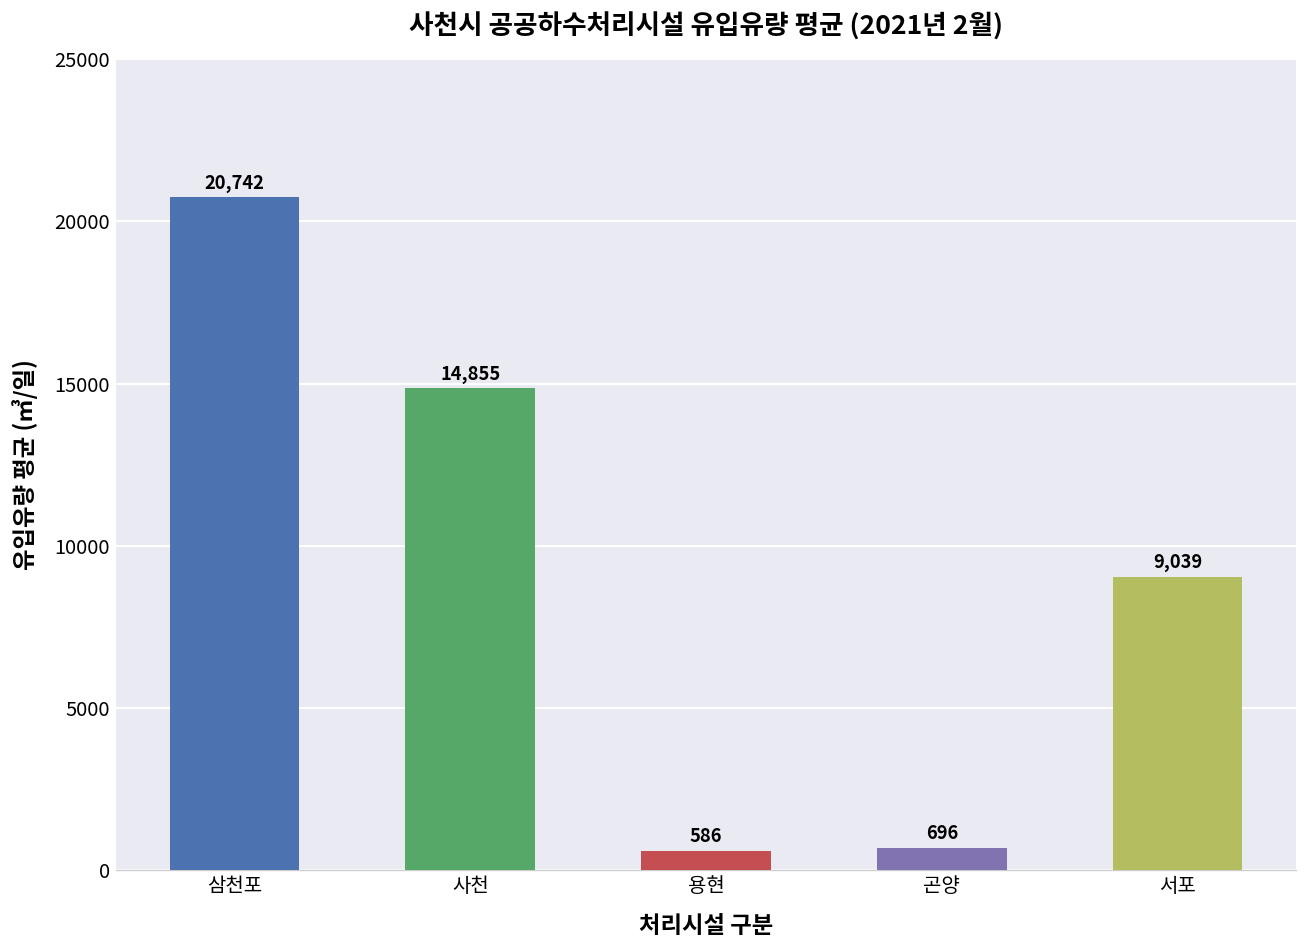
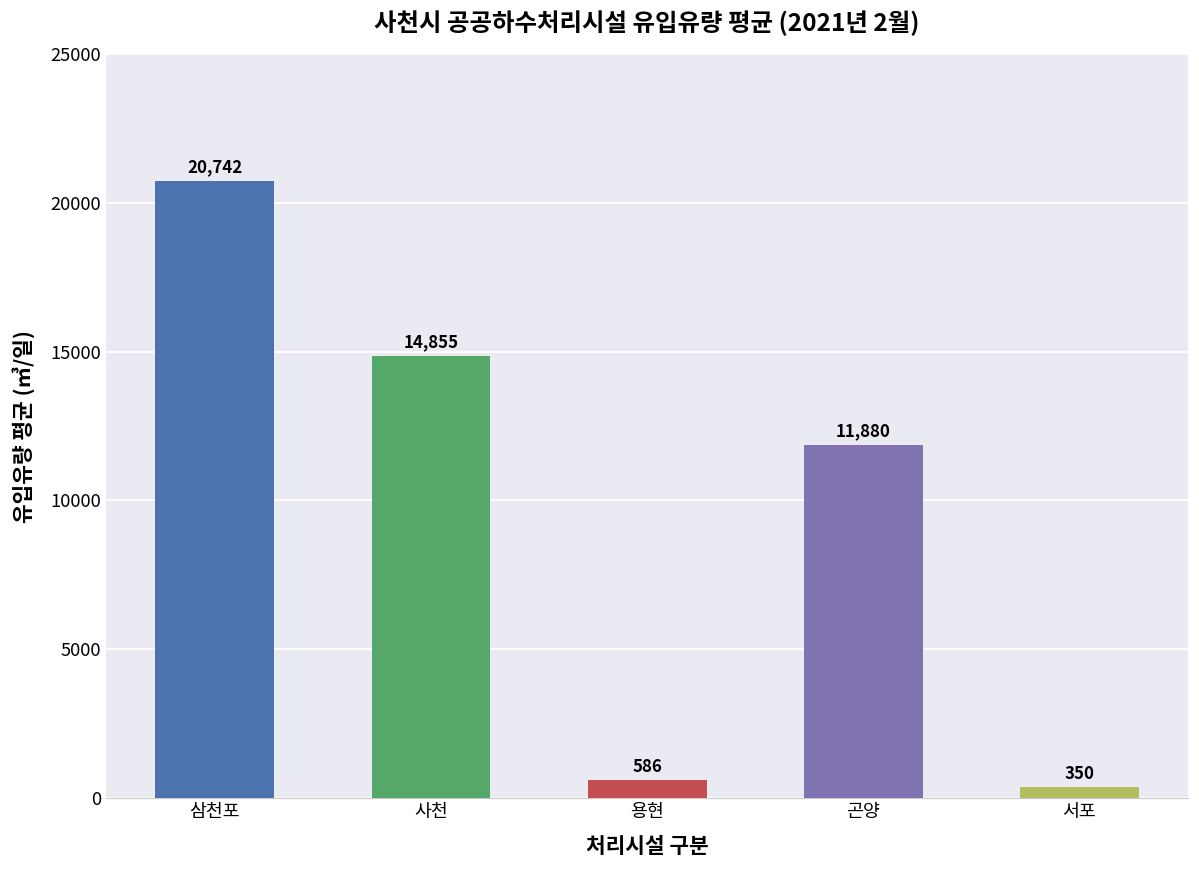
  {
    "삼천포": "20,742",
    "사천": "14,855",
    "용현": "586",
-   "곤양": "696",
-   "서포": "9,039"
+   "곤양": "11,880",
+   "서포": "350"
  }
